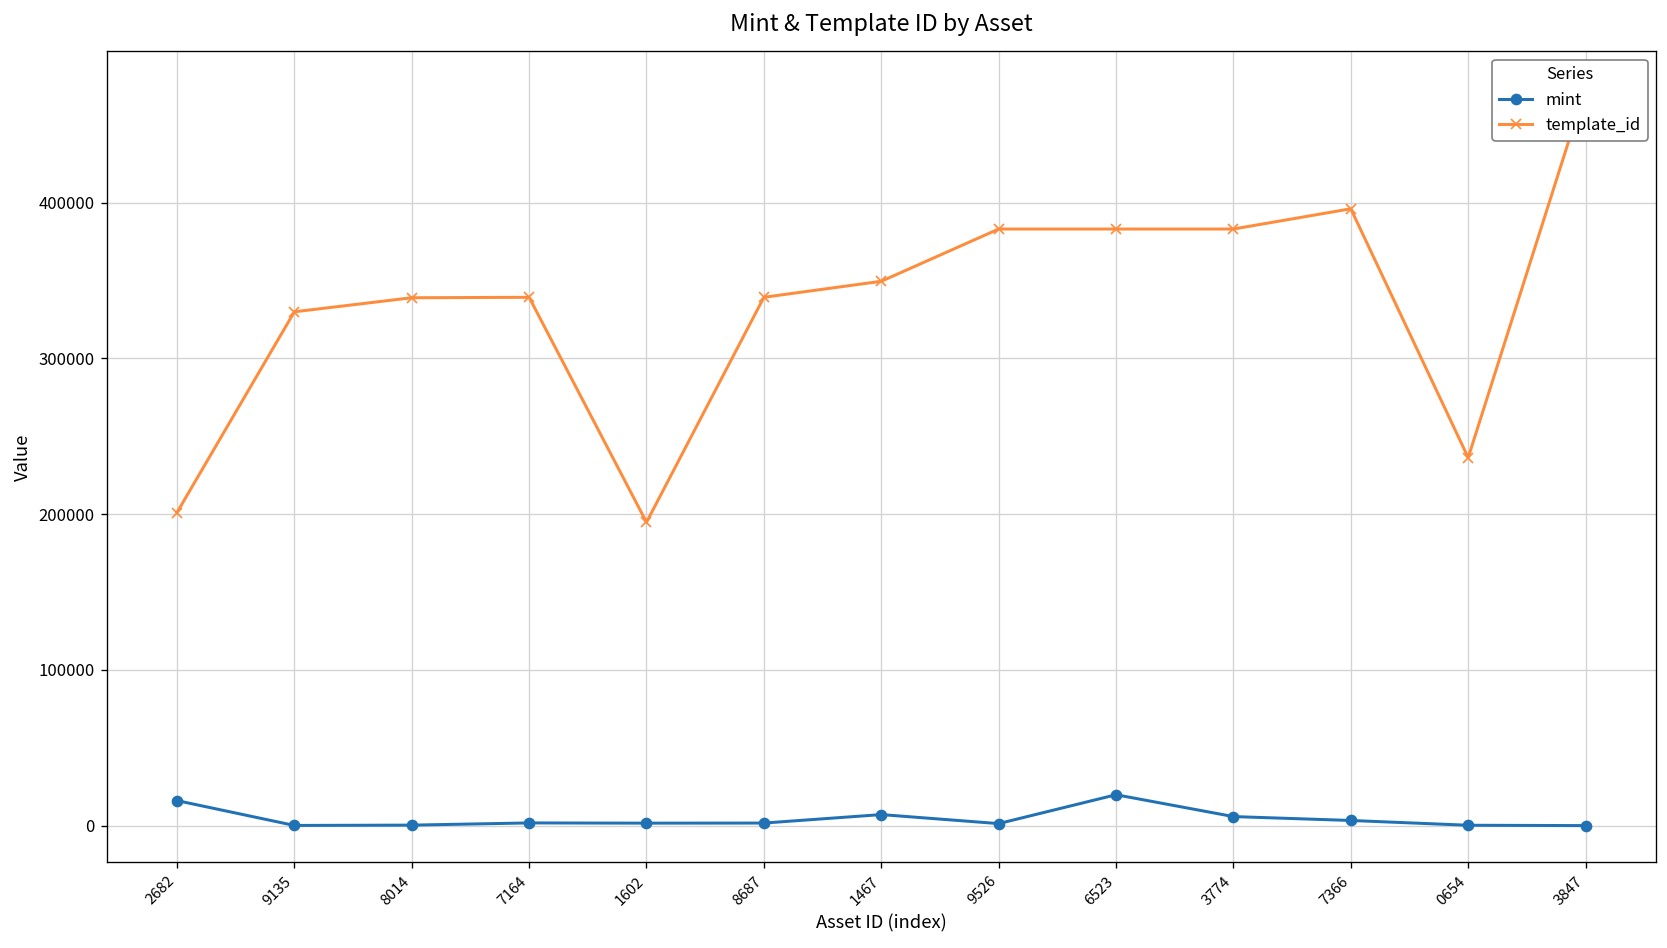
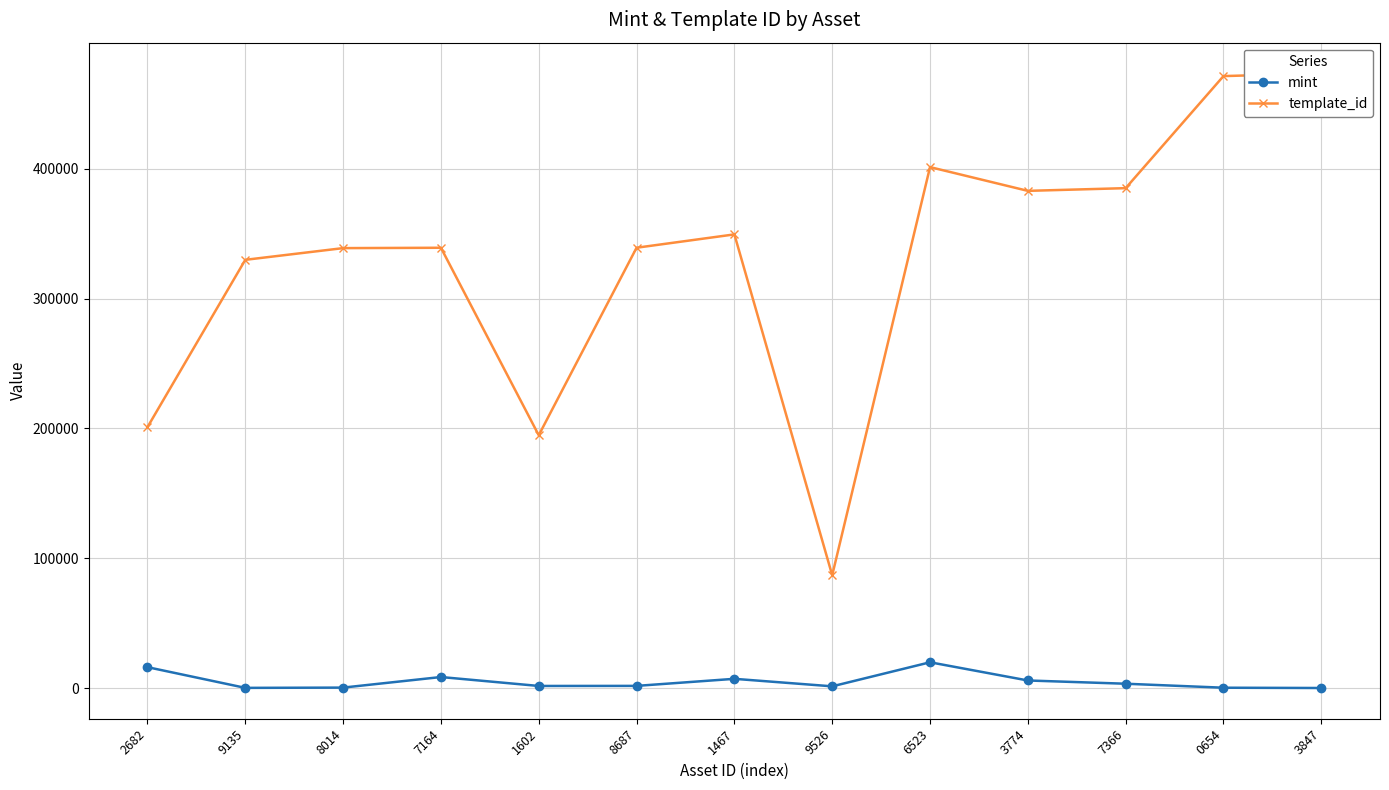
  {
    "mint": {
      "2682": 16000,
      "9135": 0,
      "8014": 0,
-     "7164": 2000,
+     "7164": 8000,
      "1602": 2000,
      "8687": 2000,
      "1467": 7000,
      "9526": 1000,
      "6523": 20000,
      "3774": 6000,
      "7366": 3000,
      "0654": 0,
      "3847": 0
    },
    "template_id": {
      "2682": 201000,
      "9135": 330000,
      "8014": 339000,
      "7164": 339000,
      "1602": 195000,
      "8687": 339000,
      "1467": 350000,
-     "9526": 383000,
-     "6523": 383000,
+     "9526": 87000,
+     "6523": 401000,
      "3774": 383000,
-     "7366": 396000,
-     "0654": 236000
+     "7366": 385000,
+     "0654": 472000
    }
  }
